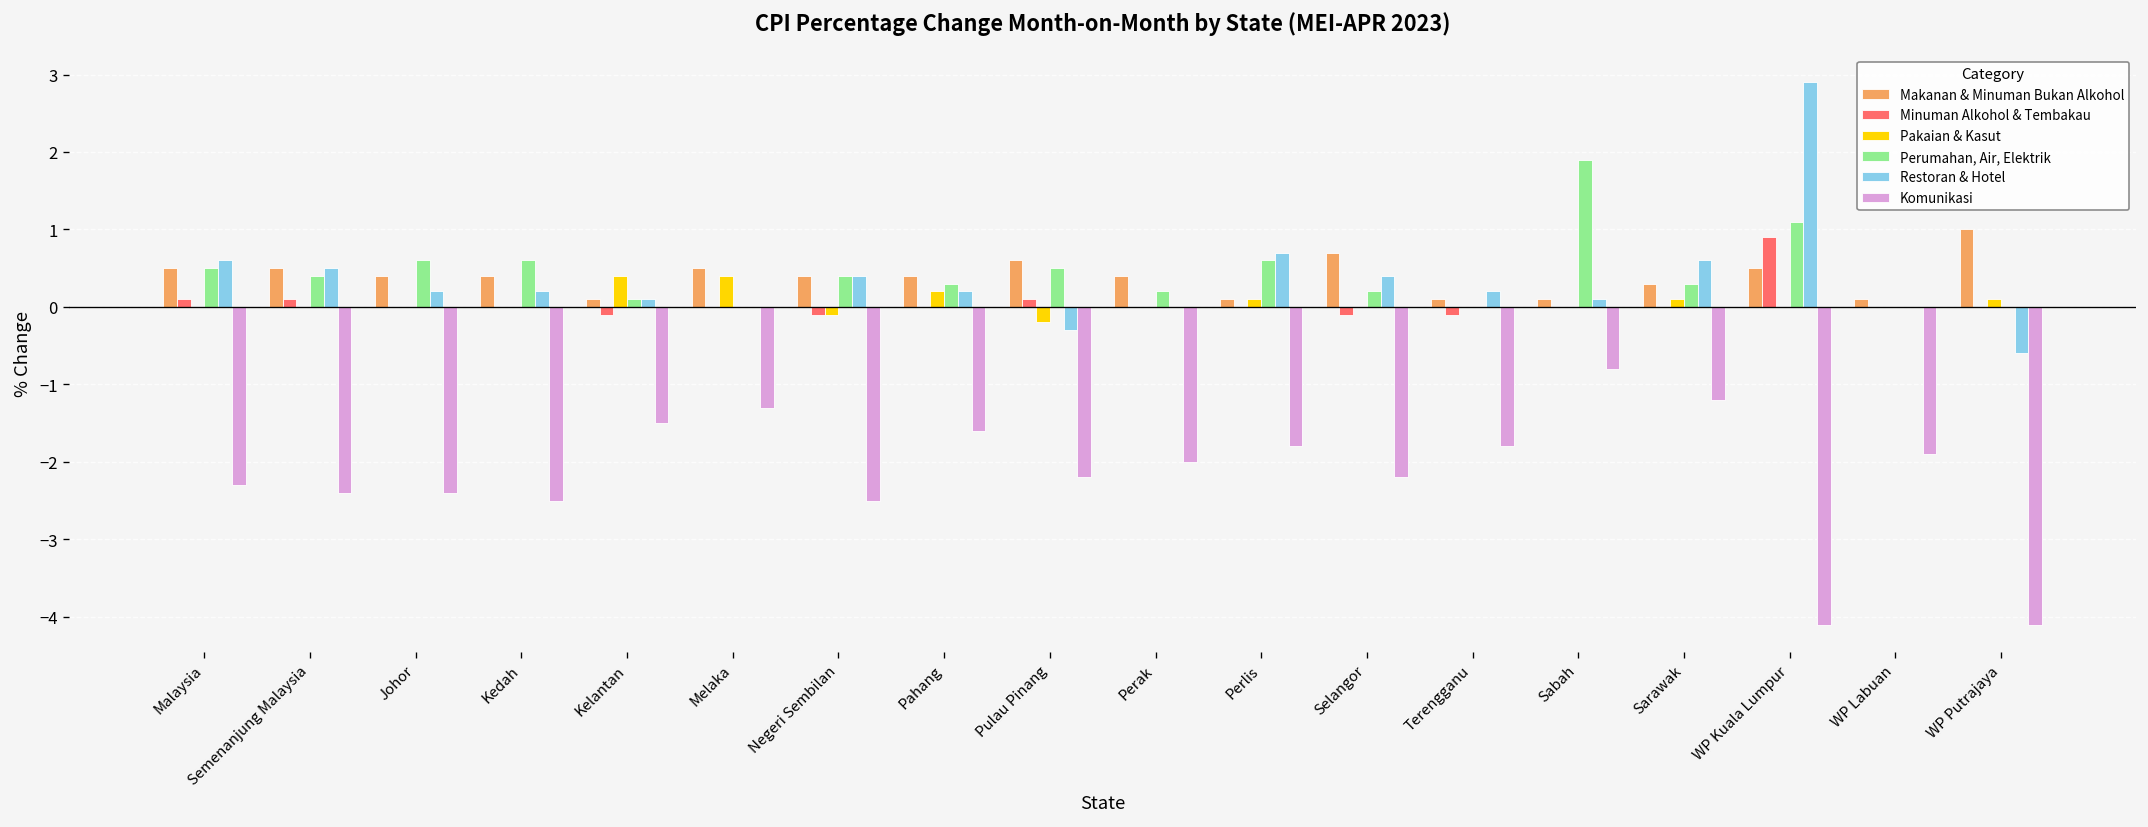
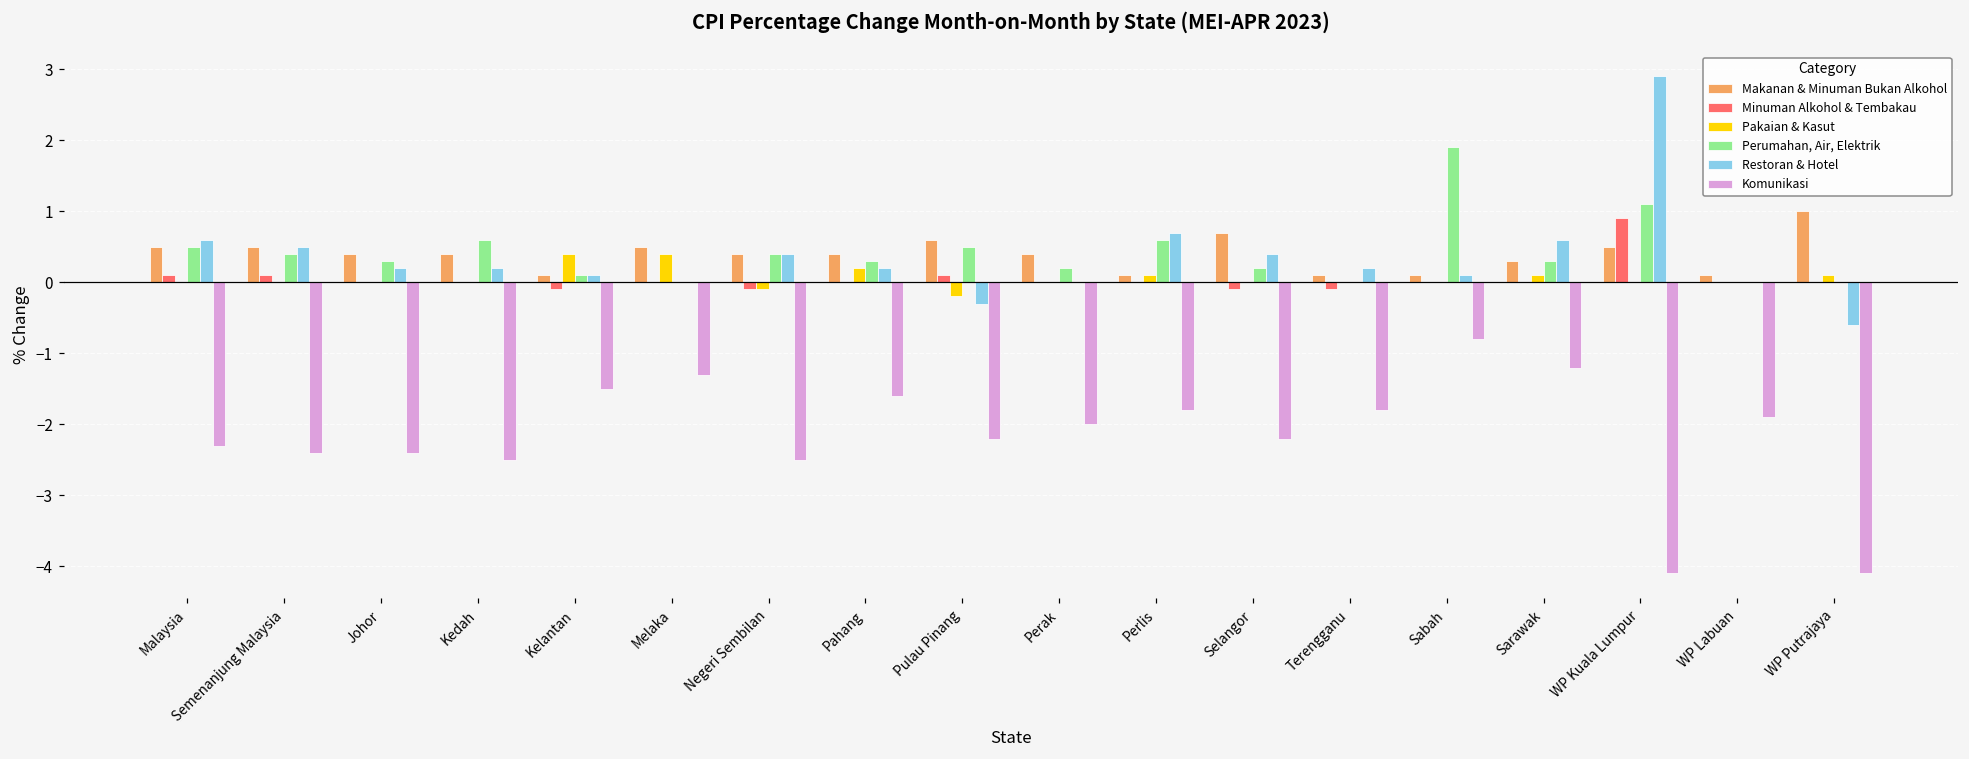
  {
    "Pakaian & Kasut": {
      "Malaysia": 0.0,
      "Semenanjung Malaysia": 0.0,
      "Johor": 0.0,
      "Kedah": 0.0,
      "Kelantan": 0.4,
      "Melaka": 0.4,
      "Negeri Sembilan": -0.1,
      "Pahang": 0.2,
      "Pulau Pinang": -0.2,
      "Perak": 0.0,
      "Perlis": 0.1,
      "Selangor": 0.0,
      "Terengganu": 0.0,
      "Sabah": 0.0,
      "Sarawak": 0.1,
      "WP Kuala Lumpur": 0.0,
      "WP Labuan": 0.0,
      "WP Putrajaya": 0.1
    },
    "Perumahan, Air, Elektrik": {
      "Malaysia": 0.5,
      "Semenanjung Malaysia": 0.4,
-     "Johor": 0.6,
+     "Johor": 0.3,
      "Kedah": 0.6,
      "Kelantan": 0.1,
      "Melaka": 0.0,
      "Negeri Sembilan": 0.4,
      "Pahang": 0.3,
      "Pulau Pinang": 0.5,
      "Perak": 0.2,
      "Perlis": 0.6,
      "Selangor": 0.2,
      "Terengganu": 0.0,
      "Sabah": 1.9,
      "Sarawak": 0.3,
      "WP Kuala Lumpur": 1.1,
      "WP Labuan": 0.0,
      "WP Putrajaya": 0.0
    },
    "Restoran & Hotel": {
      "Malaysia": 0.6,
      "Semenanjung Malaysia": 0.5,
      "Johor": 0.2,
      "Kedah": 0.2,
      "Kelantan": 0.1,
      "Melaka": 0.0,
      "Negeri Sembilan": 0.4,
      "Pahang": 0.2,
      "Pulau Pinang": -0.3,
      "Perak": 0.0,
      "Perlis": 0.7,
      "Selangor": 0.4,
      "Terengganu": 0.2,
      "Sabah": 0.1,
      "Sarawak": 0.6,
      "WP Kuala Lumpur": 2.9,
      "WP Labuan": 0.0,
      "WP Putrajaya": -0.6
    },
    "Komunikasi": {
      "Malaysia": -2.3,
      "Semenanjung Malaysia": -2.4,
      "Johor": -2.4,
      "Kedah": -2.5,
      "Kelantan": -1.5,
      "Melaka": -1.3,
      "Negeri Sembilan": -2.5,
      "Pahang": -1.6,
      "Pulau Pinang": -2.2,
      "Perak": -2.0,
      "Perlis": -1.8,
      "Selangor": -2.2,
      "Terengganu": -1.8,
      "Sabah": -0.8,
      "Sarawak": -1.2,
      "WP Kuala Lumpur": -4.1,
      "WP Labuan": -1.9,
      "WP Putrajaya": -4.1
    }
  }
